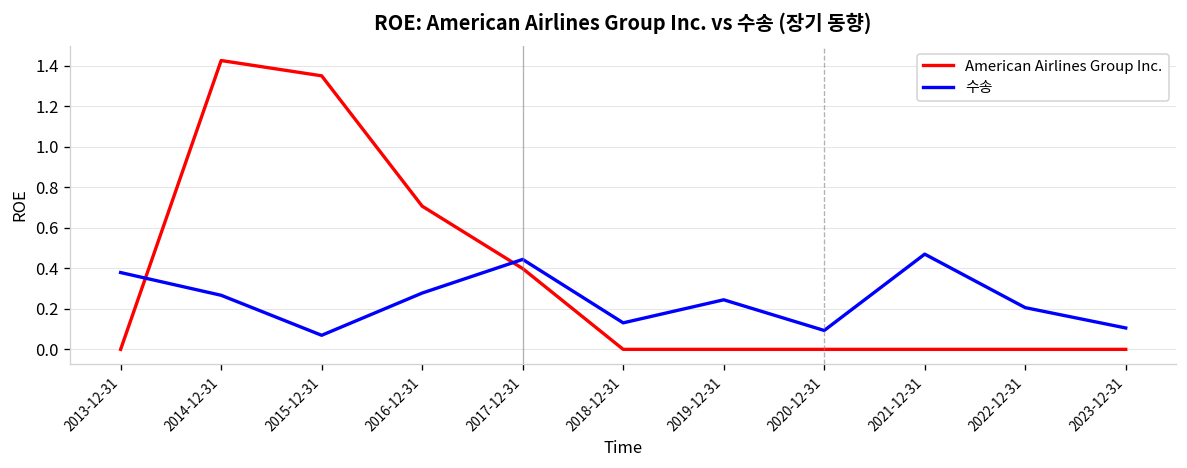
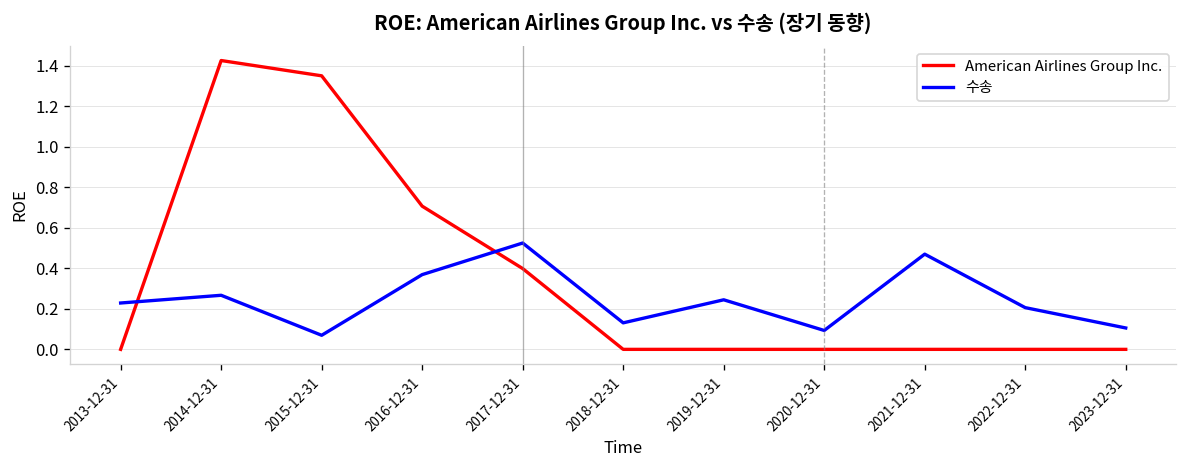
  {
    "American Airlines Group Inc.": {
      "2013-12-31": 0.00,
      "2014-12-31": 1.43,
      "2015-12-31": 1.35,
      "2016-12-31": 0.71,
      "2017-12-31": 0.40,
      "2018-12-31": 0.00,
      "2019-12-31": 0.00,
      "2020-12-31": 0.00,
      "2021-12-31": 0.00,
      "2022-12-31": 0.00,
      "2023-12-31": 0.00
    },
    "수송": {
-     "2013-12-31": 0.38,
+     "2013-12-31": 0.23,
      "2014-12-31": 0.27,
      "2015-12-31": 0.07,
-     "2016-12-31": 0.28,
-     "2017-12-31": 0.44,
+     "2016-12-31": 0.37,
+     "2017-12-31": 0.53,
      "2018-12-31": 0.13,
      "2019-12-31": 0.24,
      "2020-12-31": 0.09,
      "2021-12-31": 0.47,
      "2022-12-31": 0.21,
      "2023-12-31": 0.11
    }
  }
